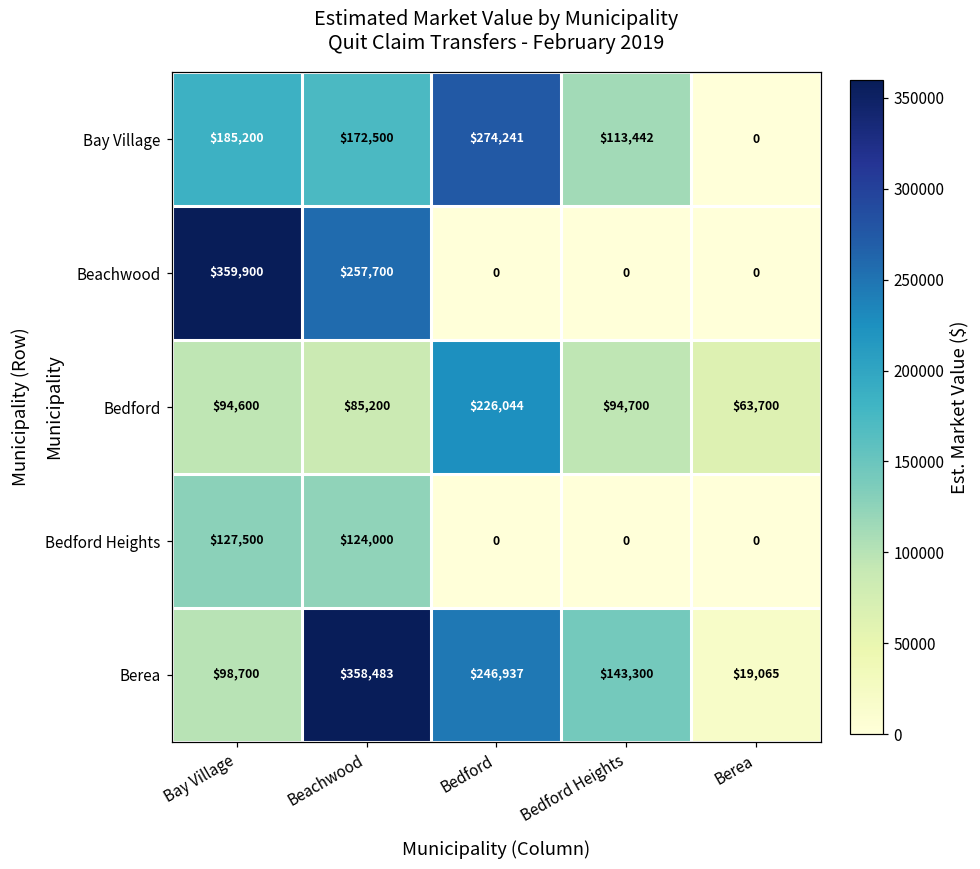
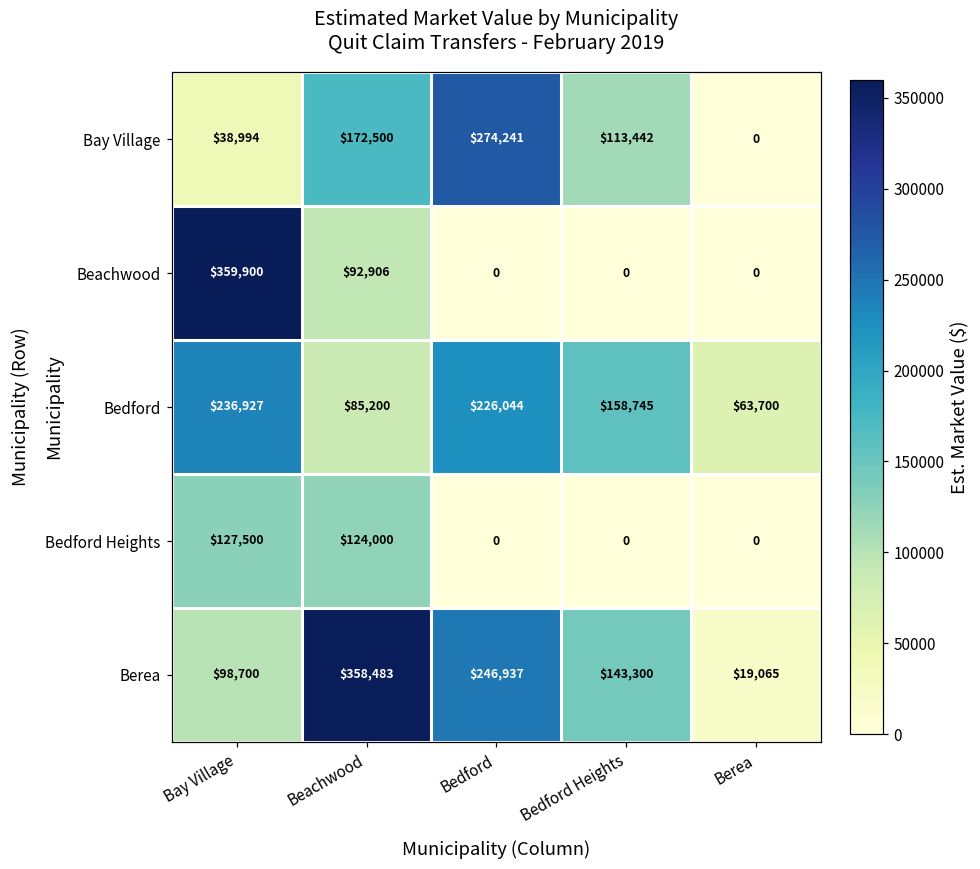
  {
    "Bay Village": {
-     "Bay Village": "$185,200",
+     "Bay Village": "$38,994",
      "Beachwood": "$172,500",
      "Bedford": "$274,241",
      "Bedford Heights": "$113,442",
      "Berea": "0"
    },
    "Beachwood": {
      "Bay Village": "$359,900",
-     "Beachwood": "$257,700",
+     "Beachwood": "$92,906",
      "Bedford": "0",
      "Bedford Heights": "0",
      "Berea": "0"
    },
    "Bedford": {
-     "Bay Village": "$94,600",
+     "Bay Village": "$236,927",
      "Beachwood": "$85,200",
      "Bedford": "$226,044",
-     "Bedford Heights": "$94,700",
+     "Bedford Heights": "$158,745",
      "Berea": "$63,700"
    },
    "Bedford Heights": {
      "Bay Village": "$127,500",
      "Beachwood": "$124,000",
      "Bedford": "0",
      "Bedford Heights": "0",
      "Berea": "0"
    },
    "Berea": {
      "Bay Village": "$98,700",
      "Beachwood": "$358,483",
      "Bedford": "$246,937",
      "Bedford Heights": "$143,300",
      "Berea": "$19,065"
    }
  }
